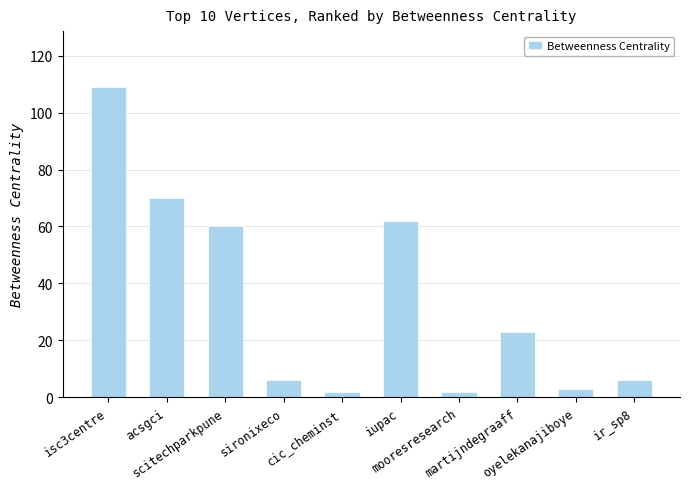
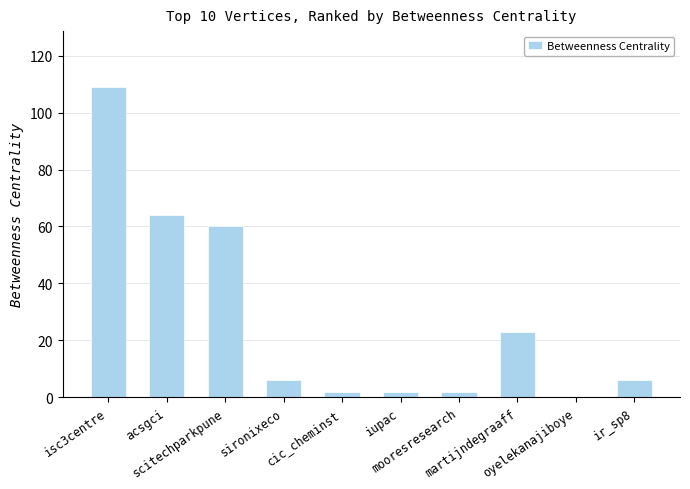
  {
    "isc3centre": 109,
-   "acsgci": 70,
+   "acsgci": 64,
    "scitechparkpune": 60,
    "sironixeco": 6,
    "cic_cheminst": 2,
-   "iupac": 62,
+   "iupac": 2,
    "mooresresearch": 2,
    "martijndegraaff": 23,
-   "oyelekanajiboye": 3,
+   "oyelekanajiboye": 0,
    "ir_sp8": 6
  }
